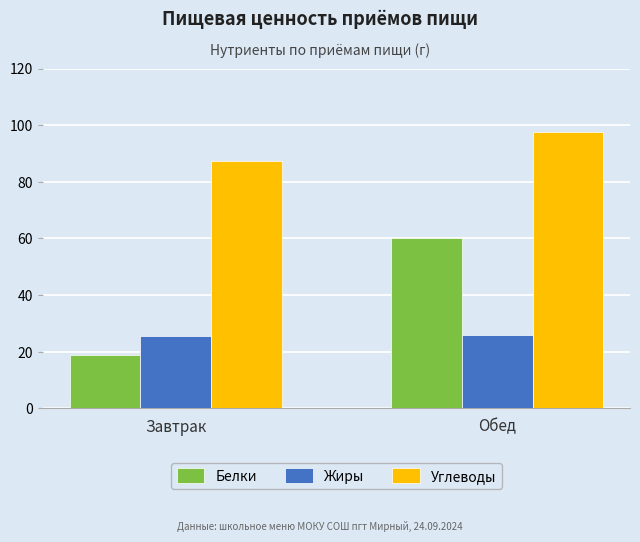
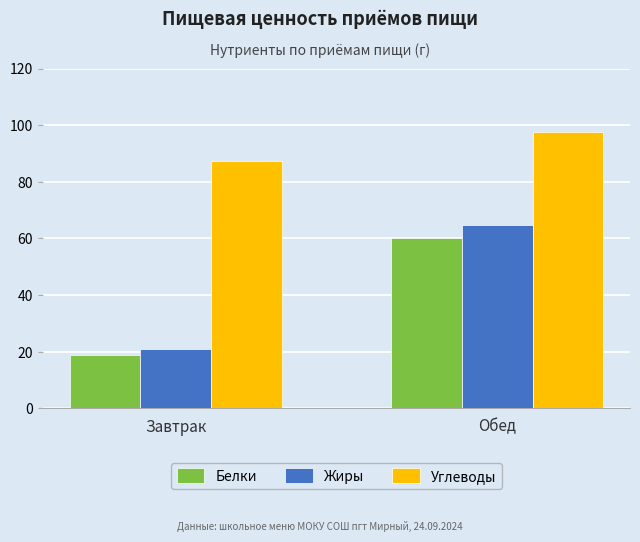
  {
    "Белки": {
      "Завтрак": 19,
      "Обед": 60
    },
    "Жиры": {
-     "Завтрак": 26,
-     "Обед": 26
+     "Завтрак": 21,
+     "Обед": 65
    },
    "Углеводы": {
      "Завтрак": 87,
      "Обед": 98
    }
  }
